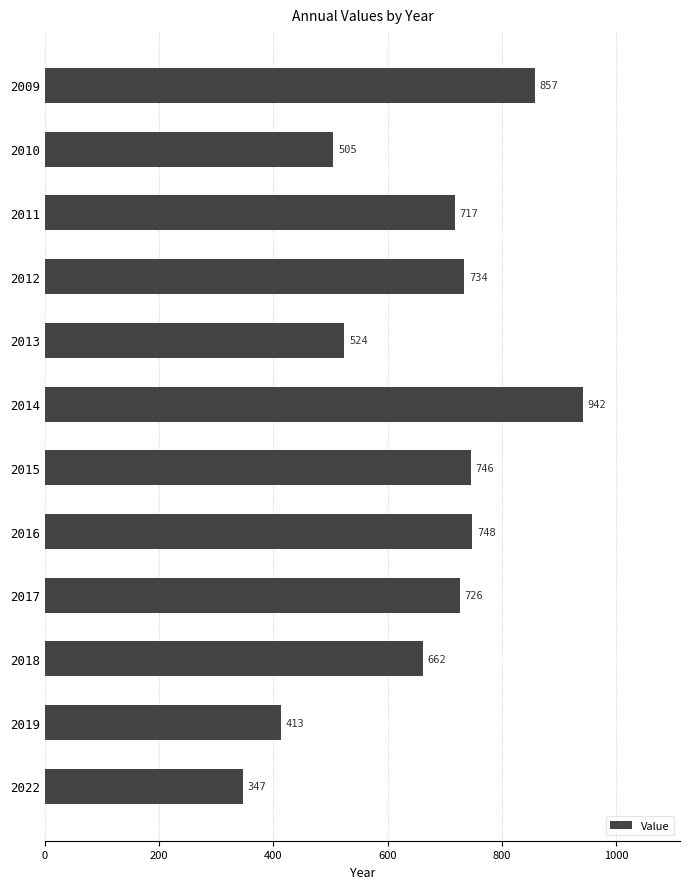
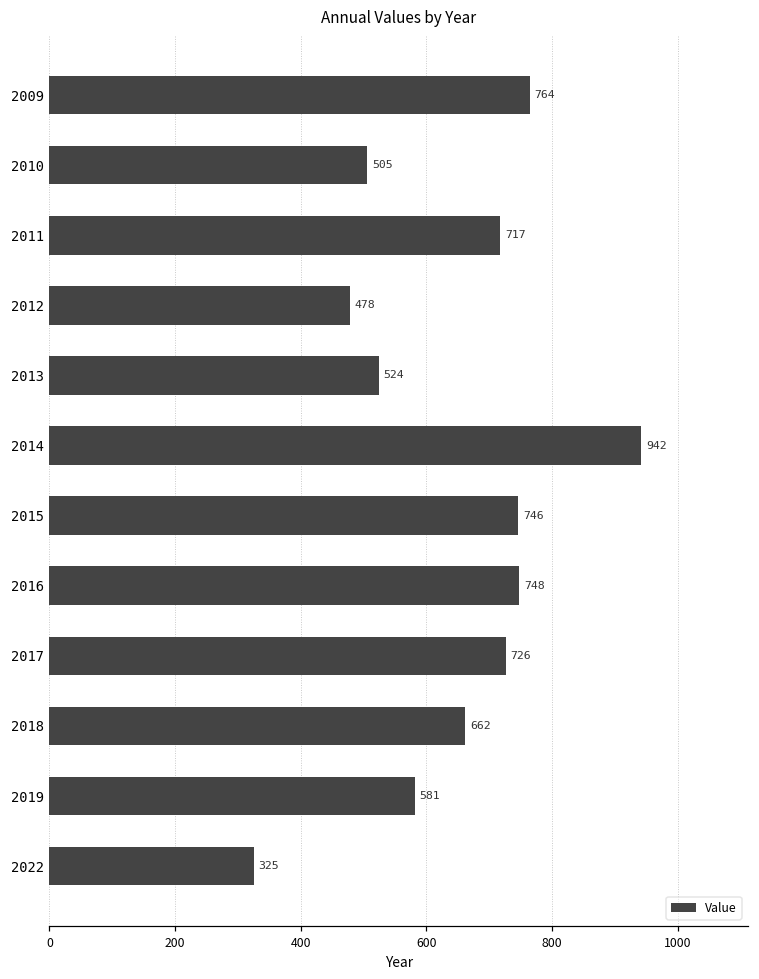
  {
-   "2009": 857,
+   "2009": 764,
    "2010": 505,
    "2011": 717,
-   "2012": 734,
+   "2012": 478,
    "2013": 524,
    "2014": 942,
    "2015": 746,
    "2016": 748,
    "2017": 726,
    "2018": 662,
-   "2019": 413,
-   "2022": 347
+   "2019": 581,
+   "2022": 325
  }
